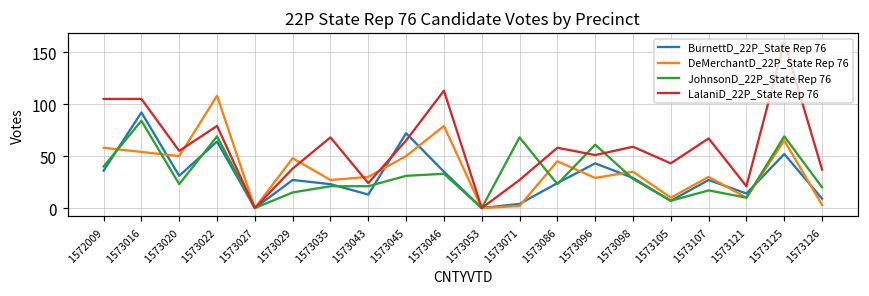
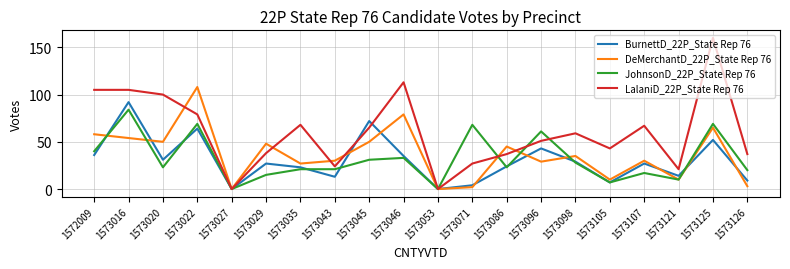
  {
    "BurnettD_22P_State Rep 76": {
      "1572009": 40,
      "1573016": 90,
      "1573020": 30,
      "1573022": 60,
      "1573029": 30,
      "1573043": 10,
      "1573045": 70,
      "1573096": 40,
      "1573107": 30,
      "1573121": 10,
      "1573125": 50,
      "1573126": 10
    },
    "DeMerchantD_22P_State Rep 76": {
      "1572009": 60,
      "1573016": 50,
      "1573020": 50,
      "1573022": 110,
      "1573029": 50,
      "1573035": 30,
      "1573043": 30,
      "1573045": 50,
      "1573046": 80,
      "1573086": 50,
      "1573096": 30,
      "1573098": 40,
      "1573105": 10,
      "1573107": 30,
      "1573125": 70,
      "1573126": 0
    },
    "JohnsonD_22P_State Rep 76": {
      "1572009": 40,
      "1573016": 80,
      "1573020": 20,
      "1573022": 70,
      "1573029": 20,
      "1573043": 20,
      "1573045": 30,
      "1573071": 70,
      "1573096": 60,
      "1573107": 20,
      "1573125": 70,
      "1573126": 20
    },
    "LalaniD_22P_State Rep 76": {
      "1572009": 110,
      "1573016": 110,
-     "1573020": 60,
+     "1573020": 100,
      "1573022": 80,
      "1573029": 40,
      "1573035": 70,
      "1573043": 20,
      "1573045": 70,
      "1573046": 110,
      "1573071": 30,
-     "1573086": 60,
+     "1573086": 40,
      "1573096": 50,
      "1573098": 60,
      "1573105": 40,
      "1573107": 70,
      "1573121": 20,
      "1573126": 40
    }
  }
